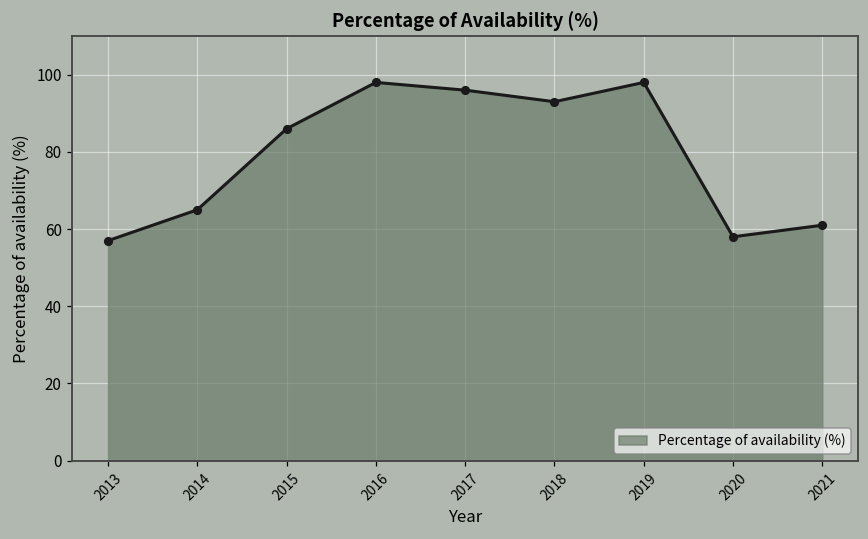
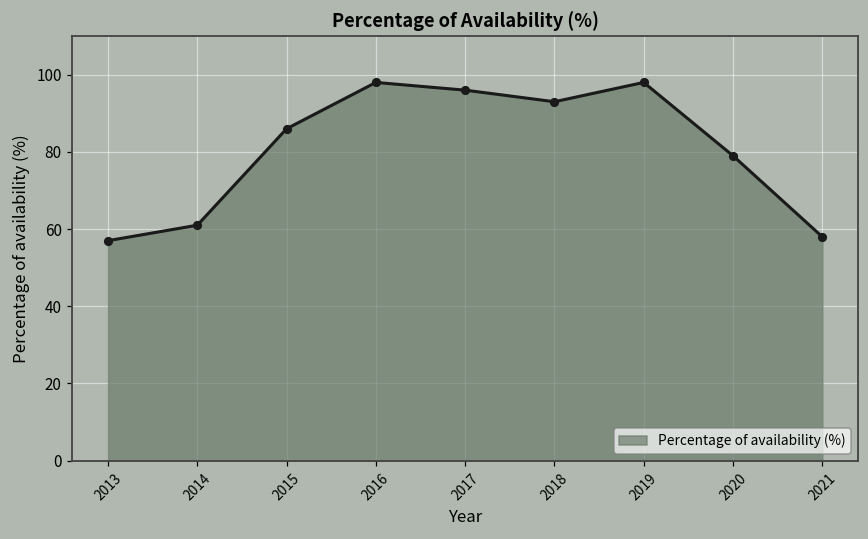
  {
    "2013": 57,
-   "2014": 65,
+   "2014": 61,
    "2015": 86,
    "2016": 98,
    "2017": 96,
    "2018": 93,
    "2019": 98,
-   "2020": 58,
-   "2021": 61
+   "2020": 79,
+   "2021": 58
  }
